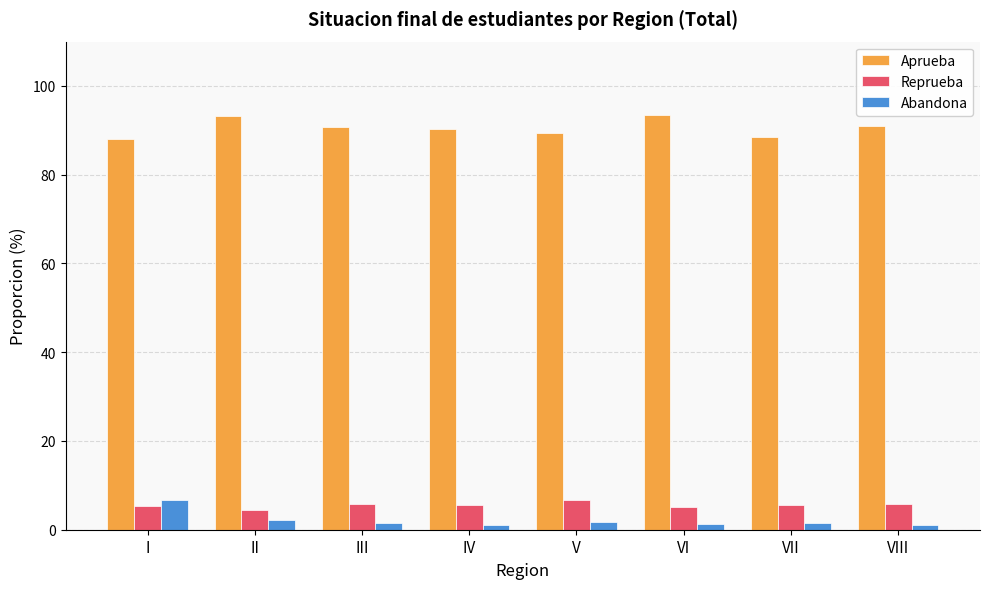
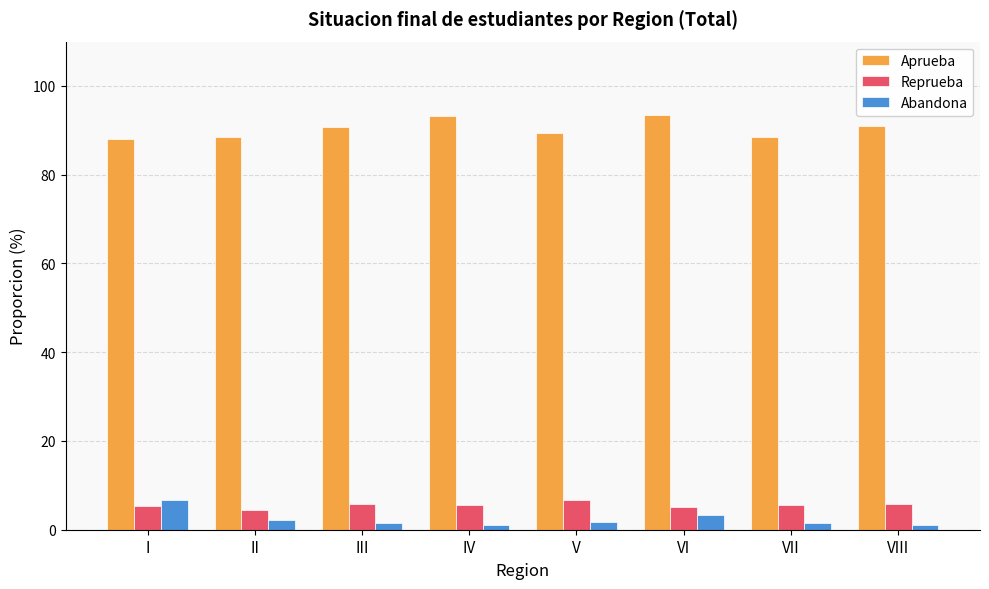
  {
    "Aprueba": {
      "I": 88,
-     "II": 93,
+     "II": 88,
      "III": 91,
-     "IV": 90,
+     "IV": 93,
      "V": 90,
      "VI": 93,
      "VII": 89,
      "VIII": 91
    },
    "Reprueba": {
      "I": 5,
      "II": 4,
      "III": 6,
      "IV": 6,
      "V": 7,
      "VI": 5,
      "VII": 5,
      "VIII": 6
    },
    "Abandona": {
      "I": 7,
      "II": 2,
      "III": 1,
      "IV": 1,
      "V": 2,
-     "VI": 1,
+     "VI": 3,
      "VII": 1,
      "VIII": 1
    }
  }
